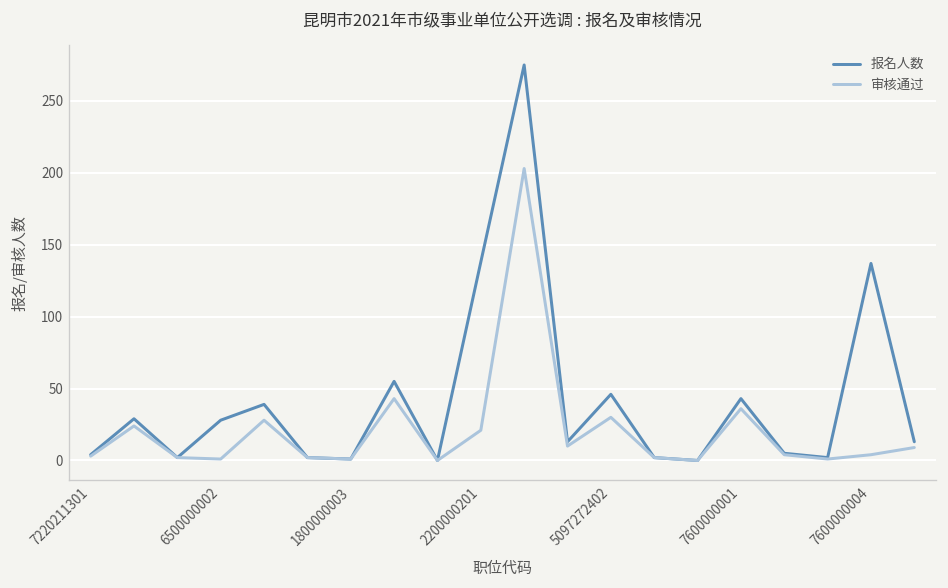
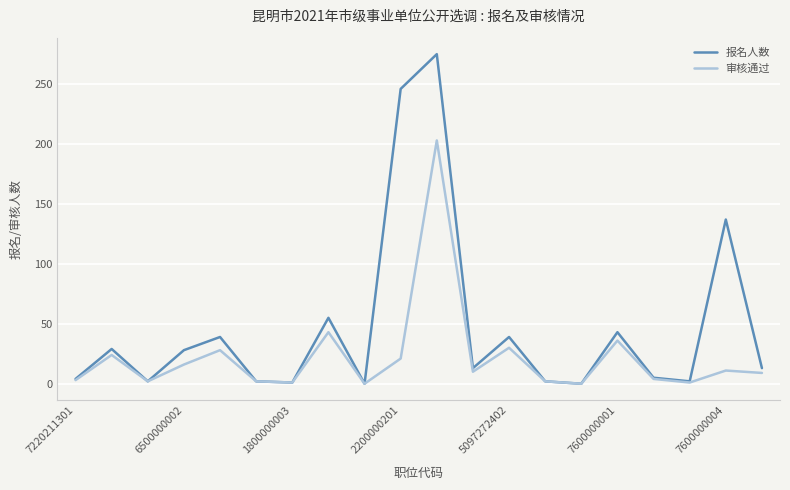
  {
    "报名人数": {
      "6500000002": 28,
-     "2200000201": 138,
-     "5097272402": 46,
+     "2200000201": 246,
+     "5097272402": 39,
      "7600000001": 43,
      "7600000004": 137
    },
    "审核通过": {
-     "6500000002": 1,
+     "6500000002": 16,
      "2200000201": 21,
      "5097272402": 30,
      "7600000001": 36,
-     "7600000004": 4
+     "7600000004": 11
    }
  }
